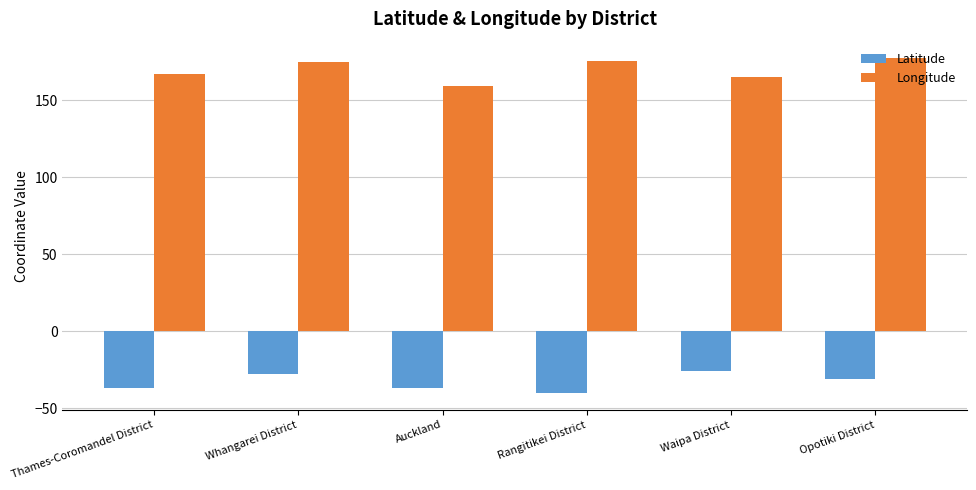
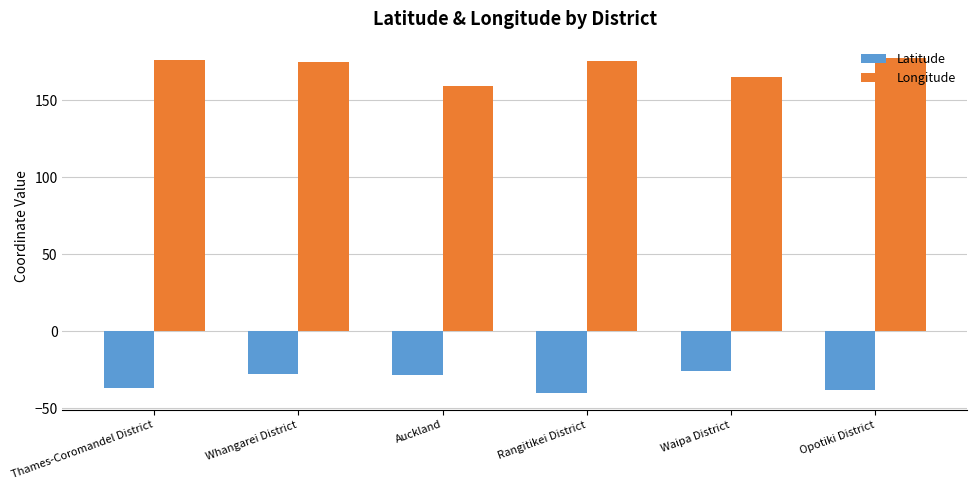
  {
    "Latitude": {
      "Thames-Coromandel District": -37,
      "Whangarei District": -27,
-     "Auckland": -37,
+     "Auckland": -28,
      "Rangitikei District": -40,
      "Waipa District": -26,
-     "Opotiki District": -31
+     "Opotiki District": -38
    },
    "Longitude": {
-     "Thames-Coromandel District": 167,
+     "Thames-Coromandel District": 176,
      "Whangarei District": 175,
      "Auckland": 159,
      "Rangitikei District": 175,
      "Waipa District": 165,
      "Opotiki District": 177
    }
  }
